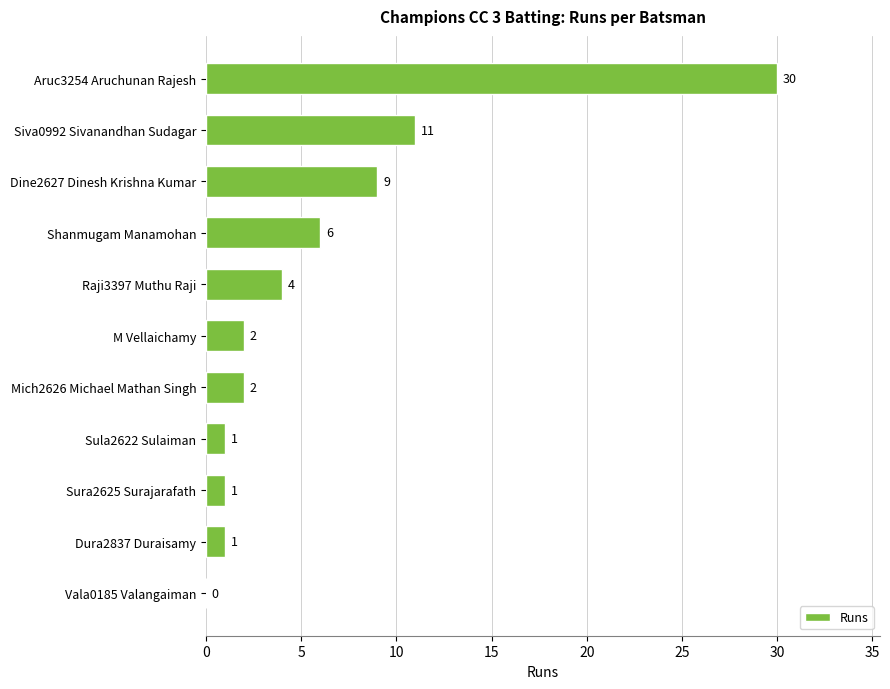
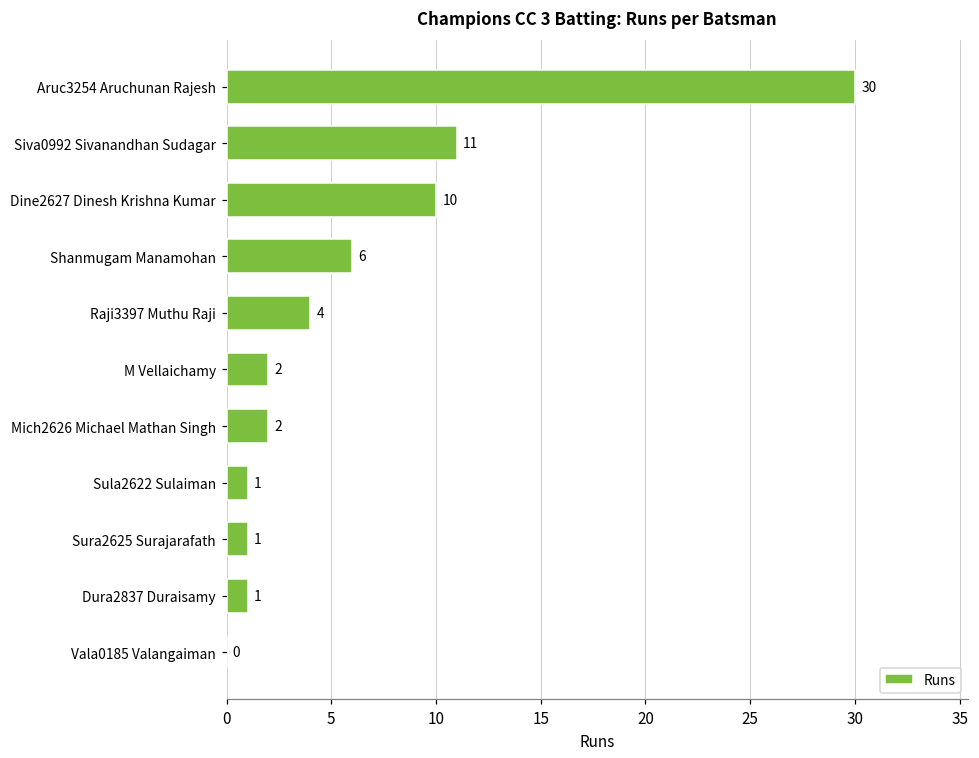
  {
    "Aruc3254 Aruchunan Rajesh": 30,
    "Siva0992 Sivanandhan Sudagar": 11,
-   "Dine2627 Dinesh Krishna Kumar": 9,
+   "Dine2627 Dinesh Krishna Kumar": 10,
    "Shanmugam Manamohan": 6,
    "Raji3397 Muthu Raji": 4,
    "M Vellaichamy": 2,
    "Mich2626 Michael Mathan Singh": 2,
    "Sula2622 Sulaiman": 1,
    "Sura2625 Surajarafath": 1,
    "Dura2837 Duraisamy": 1,
    "Vala0185 Valangaiman": 0
  }
